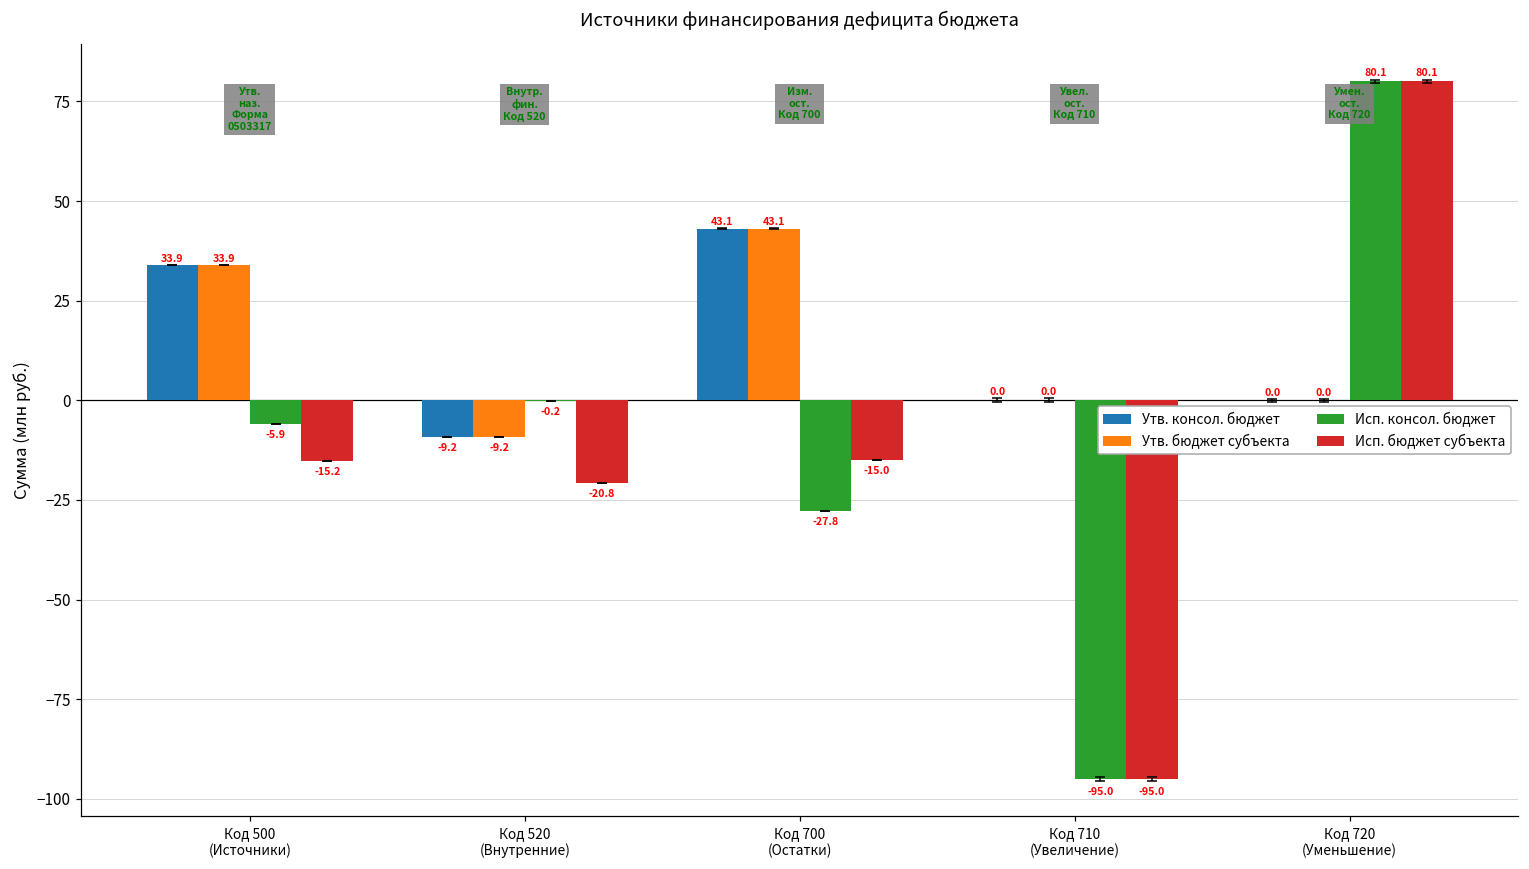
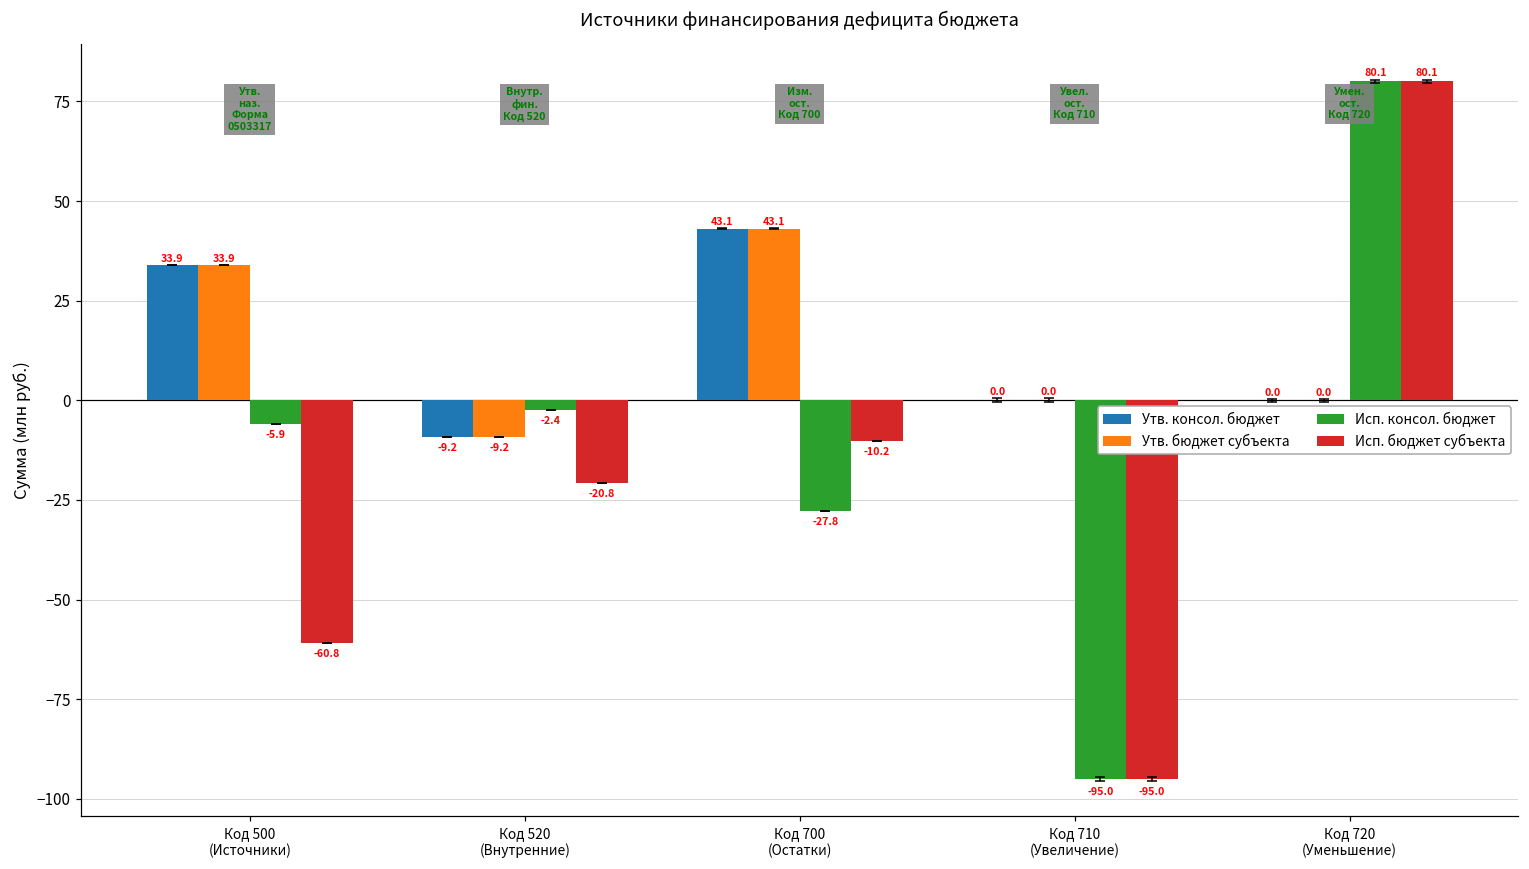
  {
    "Утв. бюджет субъекта": {
      "Код 520 (Внутренние)": -9.2
    },
    "Исп. консол. бюджет": {
      "Код 500 (Источники)": -5.9,
-     "Код 520 (Внутренние)": -0.2,
+     "Код 520 (Внутренние)": -2.4,
      "Код 700 (Остатки)": -27.8,
      "Код 710 (Увеличение)": -95.0
    },
    "Исп. бюджет субъекта": {
-     "Код 500 (Источники)": -15.2,
+     "Код 500 (Источники)": -60.8,
      "Код 520 (Внутренние)": -20.8,
-     "Код 700 (Остатки)": -15.0,
+     "Код 700 (Остатки)": -10.2,
      "Код 710 (Увеличение)": -95.0
    }
  }
